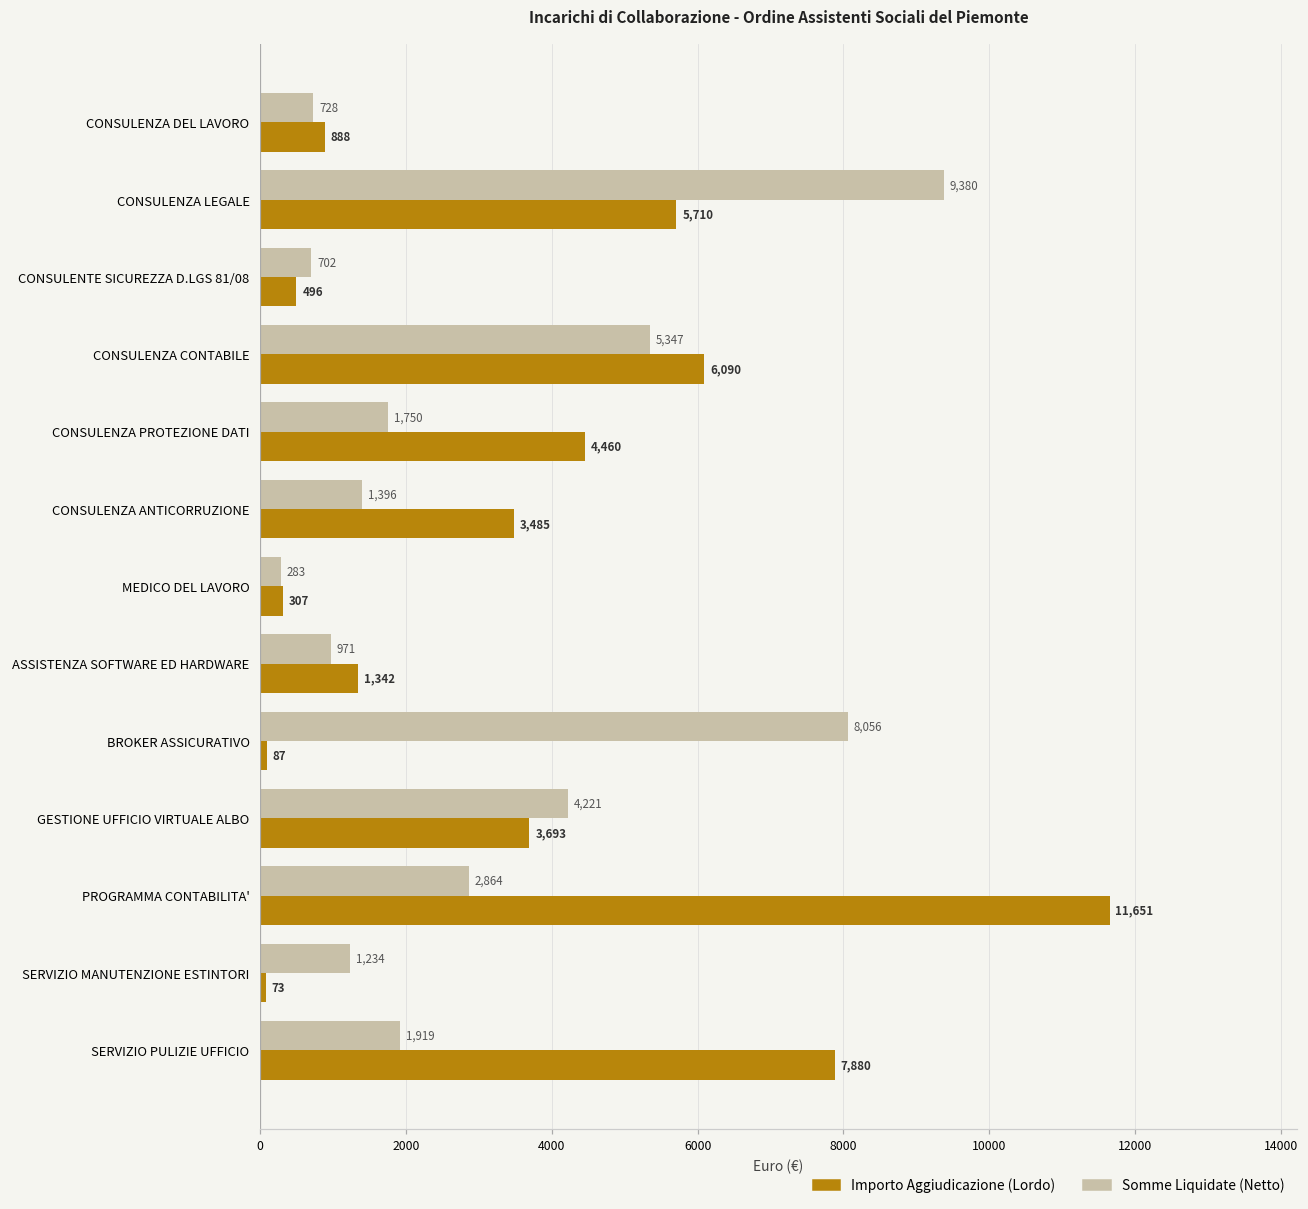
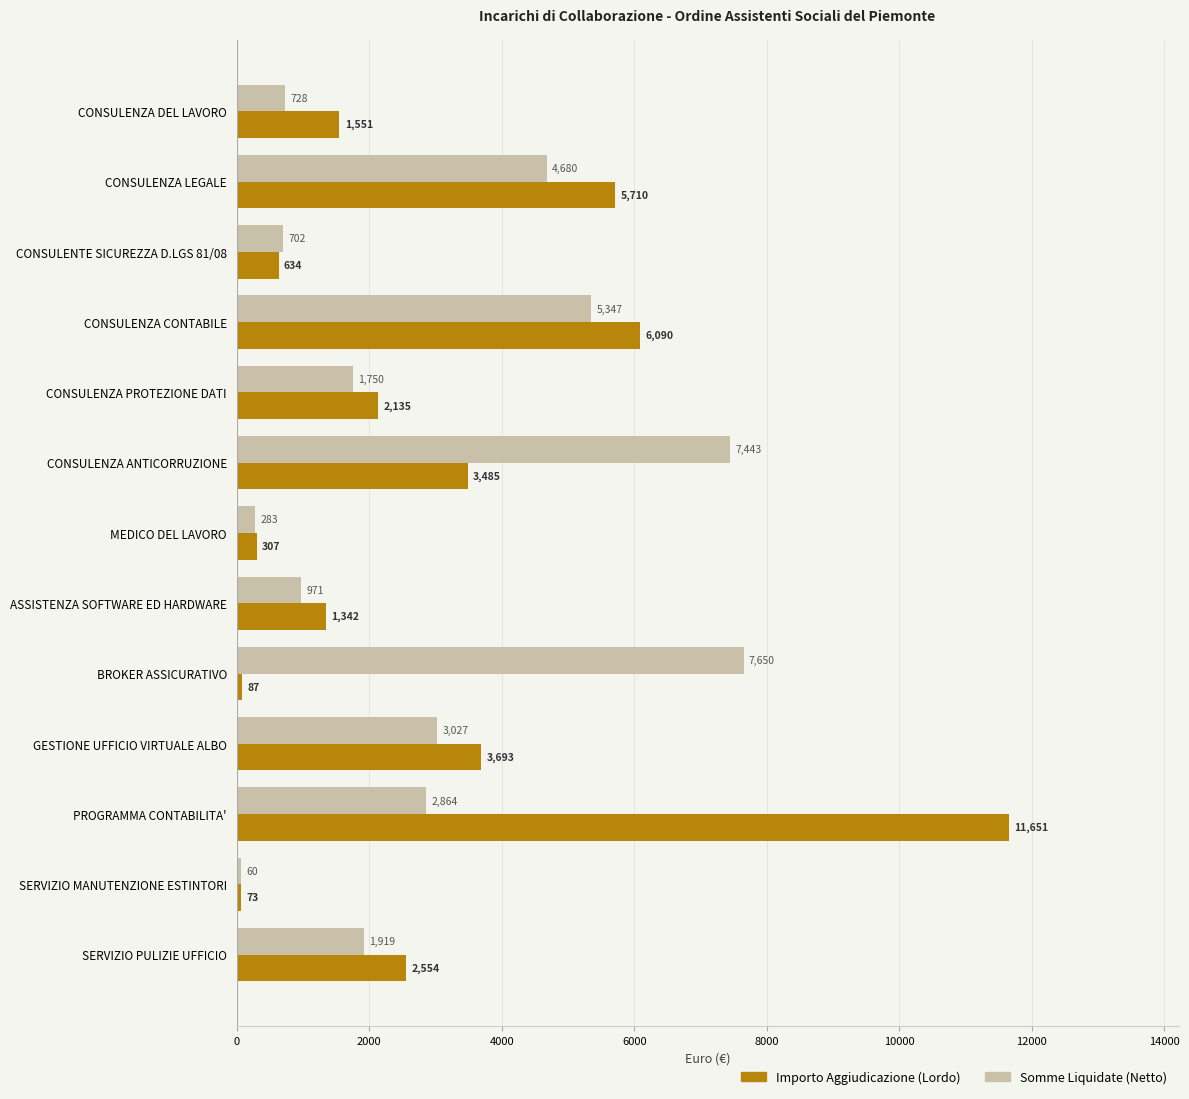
  {
    "Importo Aggiudicazione (Lordo)": {
-     "CONSULENZA DEL LAVORO": "888",
+     "CONSULENZA DEL LAVORO": "1,551",
      "CONSULENZA LEGALE": "5,710",
-     "CONSULENTE SICUREZZA D.LGS 81/08": "496",
+     "CONSULENTE SICUREZZA D.LGS 81/08": "634",
      "CONSULENZA CONTABILE": "6,090",
-     "CONSULENZA PROTEZIONE DATI": "4,460",
+     "CONSULENZA PROTEZIONE DATI": "2,135",
      "CONSULENZA ANTICORRUZIONE": "3,485",
      "MEDICO DEL LAVORO": "307",
      "ASSISTENZA SOFTWARE ED HARDWARE": "1,342",
      "BROKER ASSICURATIVO": "87",
      "GESTIONE UFFICIO VIRTUALE ALBO": "3,693",
      "PROGRAMMA CONTABILITA'": "11,651",
      "SERVIZIO MANUTENZIONE ESTINTORI": "73",
-     "SERVIZIO PULIZIE UFFICIO": "7,880"
+     "SERVIZIO PULIZIE UFFICIO": "2,554"
    },
    "Somme Liquidate (Netto)": {
      "CONSULENZA DEL LAVORO": "728",
-     "CONSULENZA LEGALE": "9,380",
+     "CONSULENZA LEGALE": "4,680",
      "CONSULENTE SICUREZZA D.LGS 81/08": "702",
      "CONSULENZA CONTABILE": "5,347",
      "CONSULENZA PROTEZIONE DATI": "1,750",
-     "CONSULENZA ANTICORRUZIONE": "1,396",
+     "CONSULENZA ANTICORRUZIONE": "7,443",
      "MEDICO DEL LAVORO": "283",
      "ASSISTENZA SOFTWARE ED HARDWARE": "971",
-     "BROKER ASSICURATIVO": "8,056",
-     "GESTIONE UFFICIO VIRTUALE ALBO": "4,221",
+     "BROKER ASSICURATIVO": "7,650",
+     "GESTIONE UFFICIO VIRTUALE ALBO": "3,027",
      "PROGRAMMA CONTABILITA'": "2,864",
-     "SERVIZIO MANUTENZIONE ESTINTORI": "1,234",
+     "SERVIZIO MANUTENZIONE ESTINTORI": "60",
      "SERVIZIO PULIZIE UFFICIO": "1,919"
    }
  }
